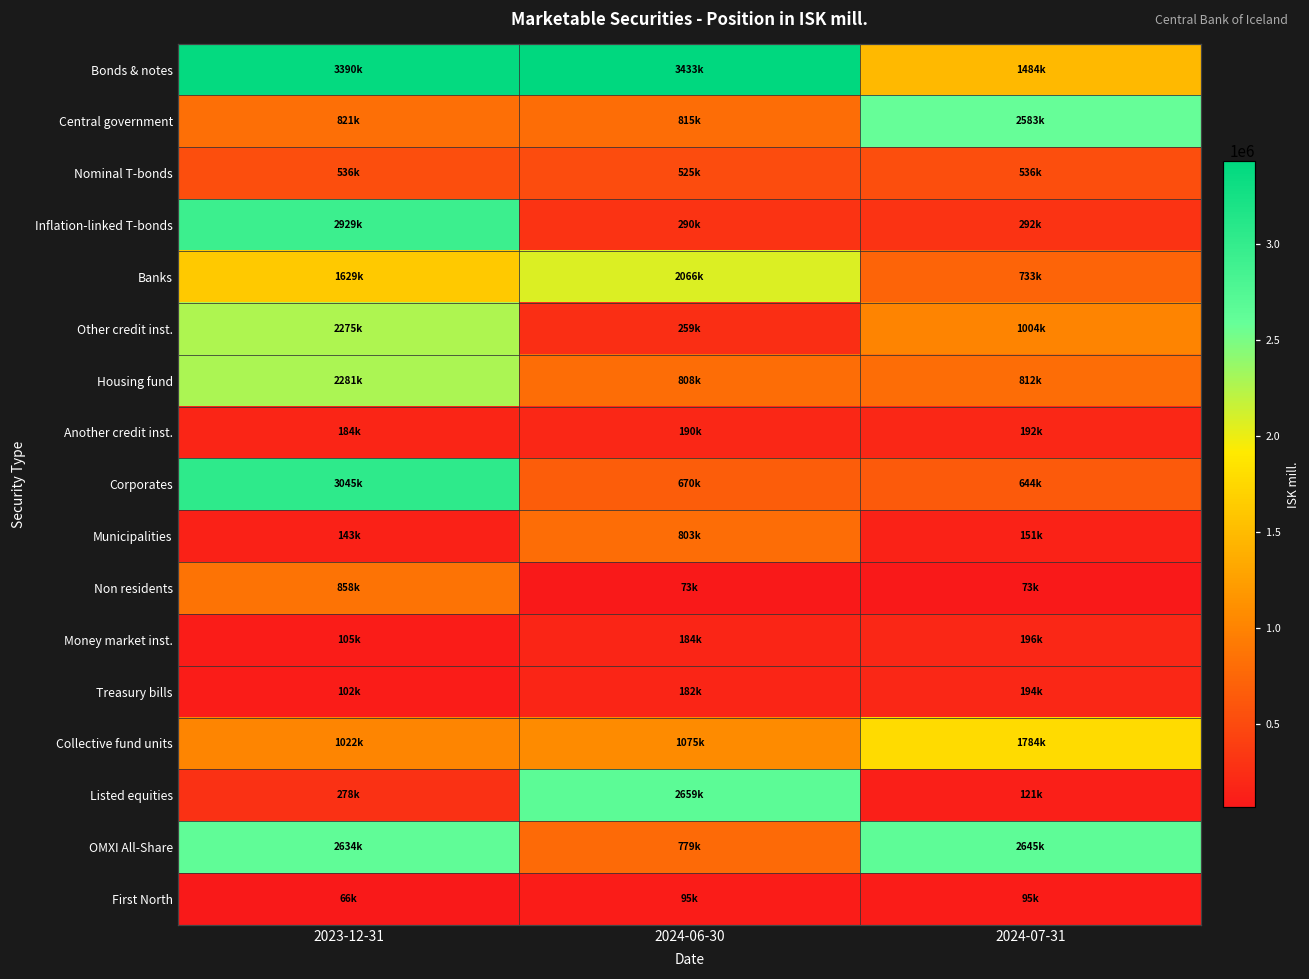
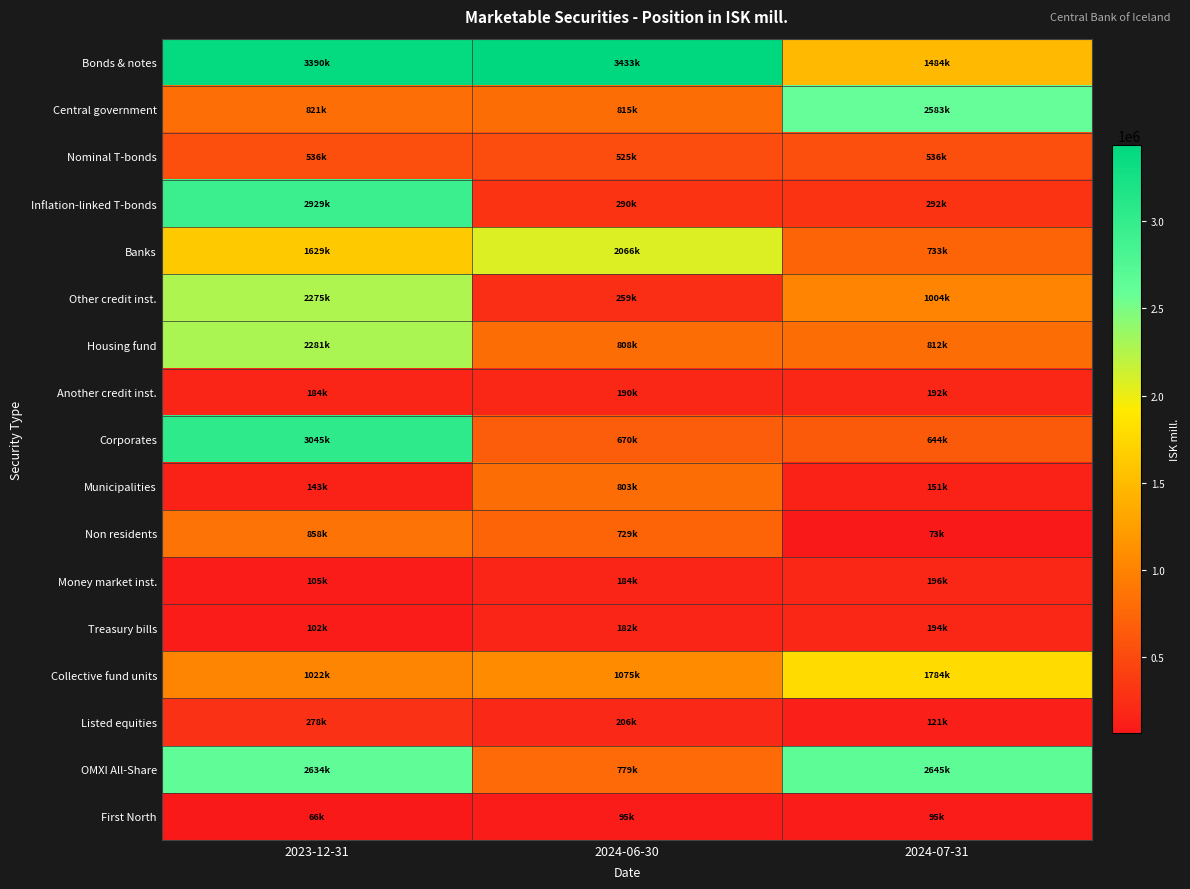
  {
    "Bonds & notes": {
      "2023-12-31": "3390k",
      "2024-06-30": "3433k",
      "2024-07-31": "1484k"
    },
    "Central government": {
      "2023-12-31": "821k",
      "2024-06-30": "815k",
      "2024-07-31": "2583k"
    },
    "Nominal T-bonds": {
      "2023-12-31": "536k",
      "2024-06-30": "525k",
      "2024-07-31": "536k"
    },
    "Inflation-linked T-bonds": {
      "2023-12-31": "2929k",
      "2024-06-30": "290k",
      "2024-07-31": "292k"
    },
    "Banks": {
      "2023-12-31": "1629k",
      "2024-06-30": "2066k",
      "2024-07-31": "733k"
    },
    "Other credit inst.": {
      "2023-12-31": "2275k",
      "2024-06-30": "259k",
      "2024-07-31": "1004k"
    },
    "Housing fund": {
      "2023-12-31": "2281k",
      "2024-06-30": "808k",
      "2024-07-31": "812k"
    },
    "Another credit inst.": {
      "2023-12-31": "184k",
      "2024-06-30": "190k",
      "2024-07-31": "192k"
    },
    "Corporates": {
      "2023-12-31": "3045k",
      "2024-06-30": "670k",
      "2024-07-31": "644k"
    },
    "Municipalities": {
      "2023-12-31": "143k",
      "2024-06-30": "803k",
      "2024-07-31": "151k"
    },
    "Non residents": {
      "2023-12-31": "858k",
-     "2024-06-30": "73k",
+     "2024-06-30": "729k",
      "2024-07-31": "73k"
    },
    "Money market inst.": {
      "2023-12-31": "105k",
      "2024-06-30": "184k",
      "2024-07-31": "196k"
    },
    "Treasury bills": {
      "2023-12-31": "102k",
      "2024-06-30": "182k",
      "2024-07-31": "194k"
    },
    "Collective fund units": {
      "2023-12-31": "1022k",
      "2024-06-30": "1075k",
      "2024-07-31": "1784k"
    },
    "Listed equities": {
      "2023-12-31": "278k",
-     "2024-06-30": "2659k",
+     "2024-06-30": "206k",
      "2024-07-31": "121k"
    },
    "OMXI All-Share": {
      "2023-12-31": "2634k",
      "2024-06-30": "779k",
      "2024-07-31": "2645k"
    },
    "First North": {
      "2023-12-31": "66k",
      "2024-06-30": "95k",
      "2024-07-31": "95k"
    }
  }
